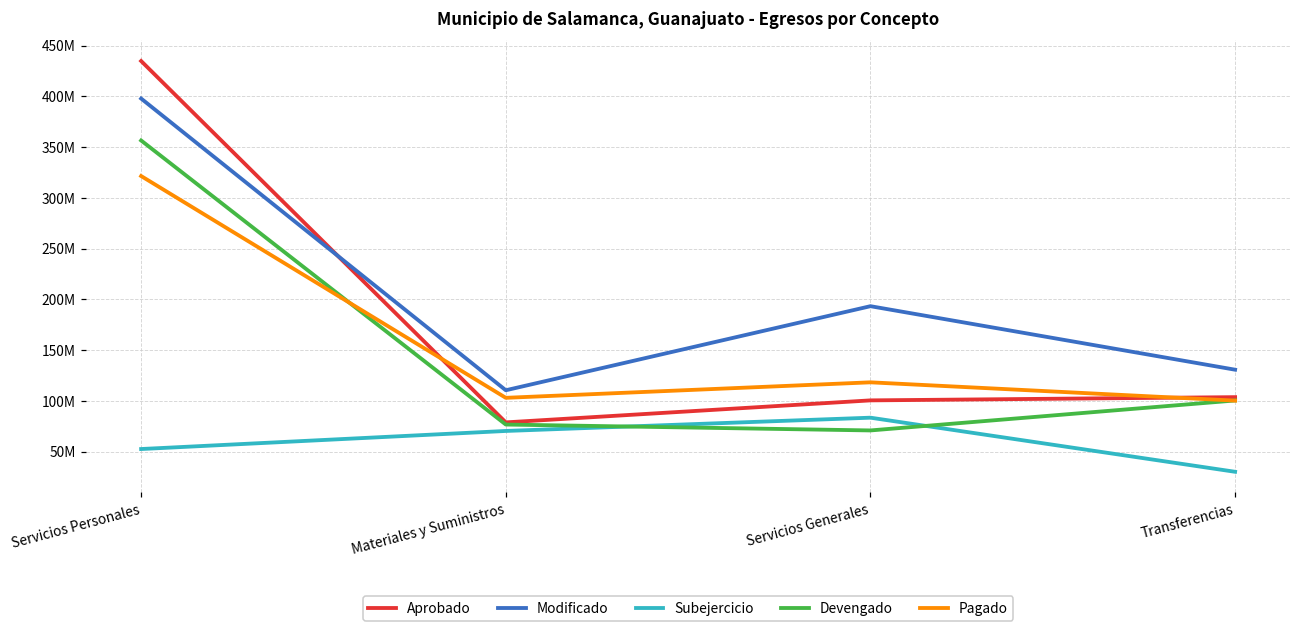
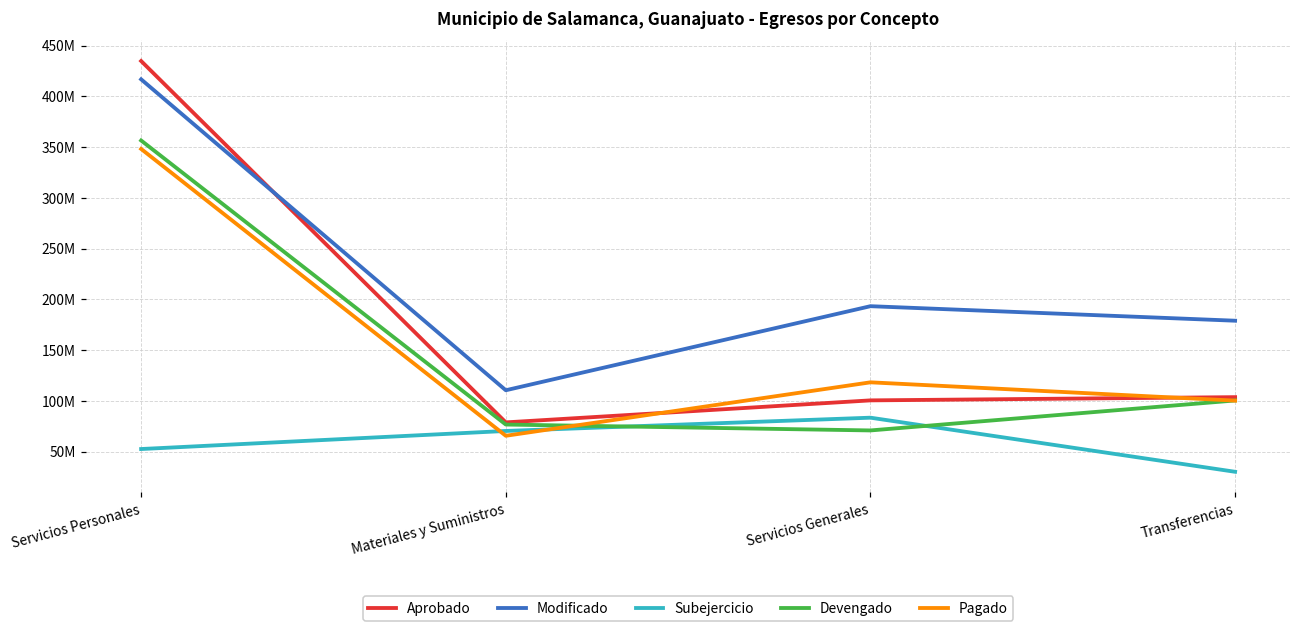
  {
    "Aprobado": {
      "Servicios Personales": 430000000,
      "Servicios Generales": 100000000,
      "Transferencias": 100000000
    },
    "Modificado": {
-     "Servicios Personales": 400000000,
+     "Servicios Personales": 420000000,
      "Materiales y Suministros": 110000000,
      "Servicios Generales": 190000000,
-     "Transferencias": 130000000
+     "Transferencias": 180000000
    },
    "Subejercicio": {
      "Servicios Personales": 50000000,
      "Materiales y Suministros": 70000000,
      "Servicios Generales": 80000000,
      "Transferencias": 30000000
    },
    "Devengado": {
      "Servicios Personales": 360000000,
      "Servicios Generales": 70000000
    },
    "Pagado": {
-     "Servicios Personales": 320000000,
-     "Materiales y Suministros": 100000000,
+     "Servicios Personales": 350000000,
+     "Materiales y Suministros": 70000000,
      "Servicios Generales": 120000000
    }
  }
